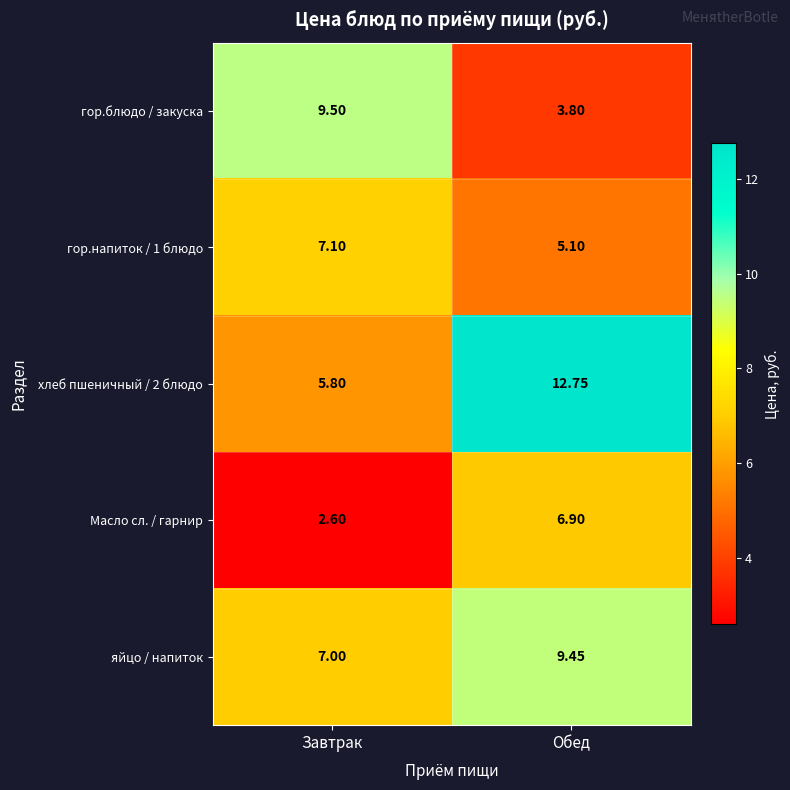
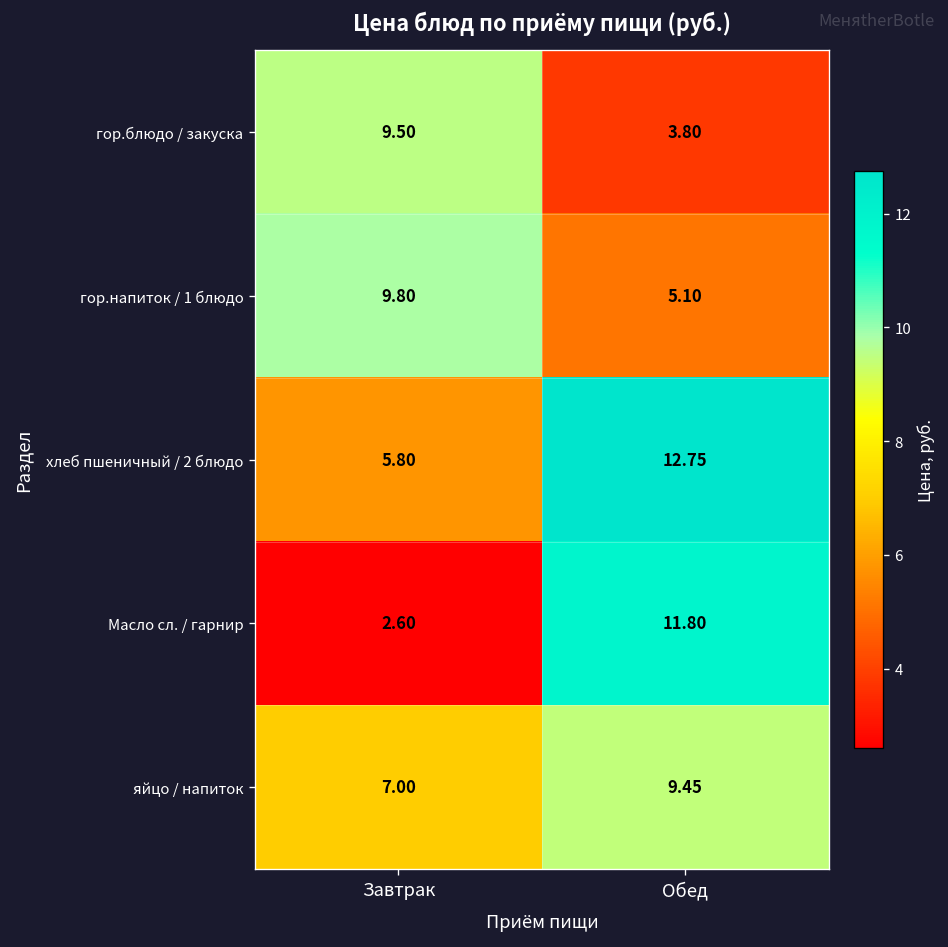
  {
    "гор.блюдо / закуска": {
      "Завтрак": 9.50,
      "Обед": 3.80
    },
    "гор.напиток / 1 блюдо": {
-     "Завтрак": 7.10,
+     "Завтрак": 9.80,
      "Обед": 5.10
    },
    "хлеб пшеничный / 2 блюдо": {
      "Завтрак": 5.80,
      "Обед": 12.75
    },
    "Масло сл. / гарнир": {
      "Завтрак": 2.60,
-     "Обед": 6.90
+     "Обед": 11.80
    },
    "яйцо / напиток": {
      "Завтрак": 7.00,
      "Обед": 9.45
    }
  }
